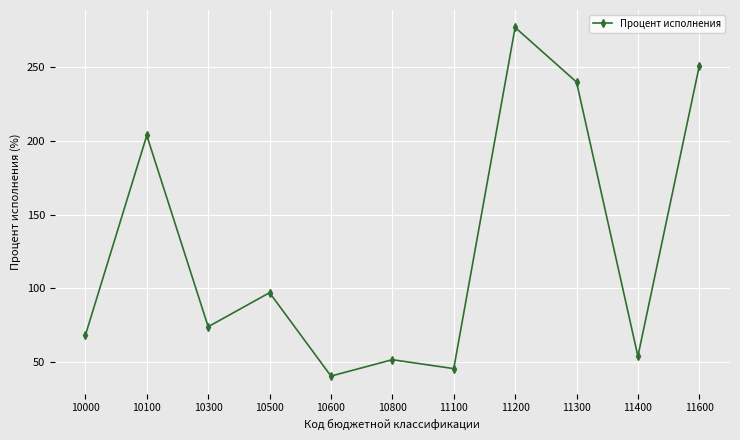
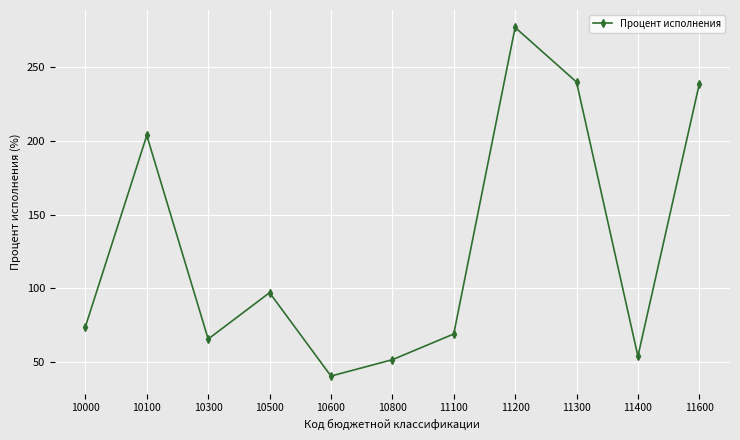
  {
-   "10000": 68,
+   "10000": 74,
    "10100": 204,
-   "10300": 74,
+   "10300": 66,
    "10500": 97,
    "10600": 41,
    "10800": 52,
-   "11100": 46,
+   "11100": 69,
    "11200": 277,
    "11300": 240,
    "11400": 54,
-   "11600": 251
+   "11600": 238
  }
